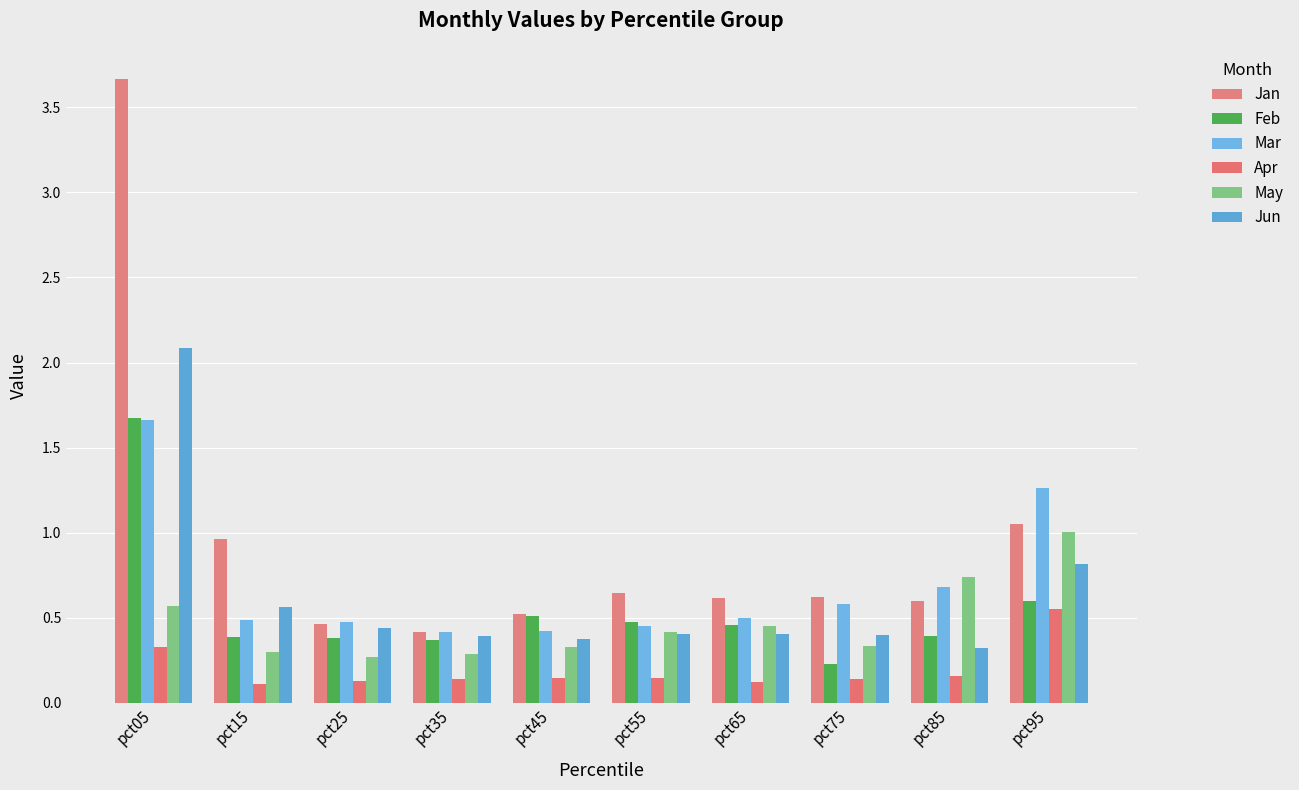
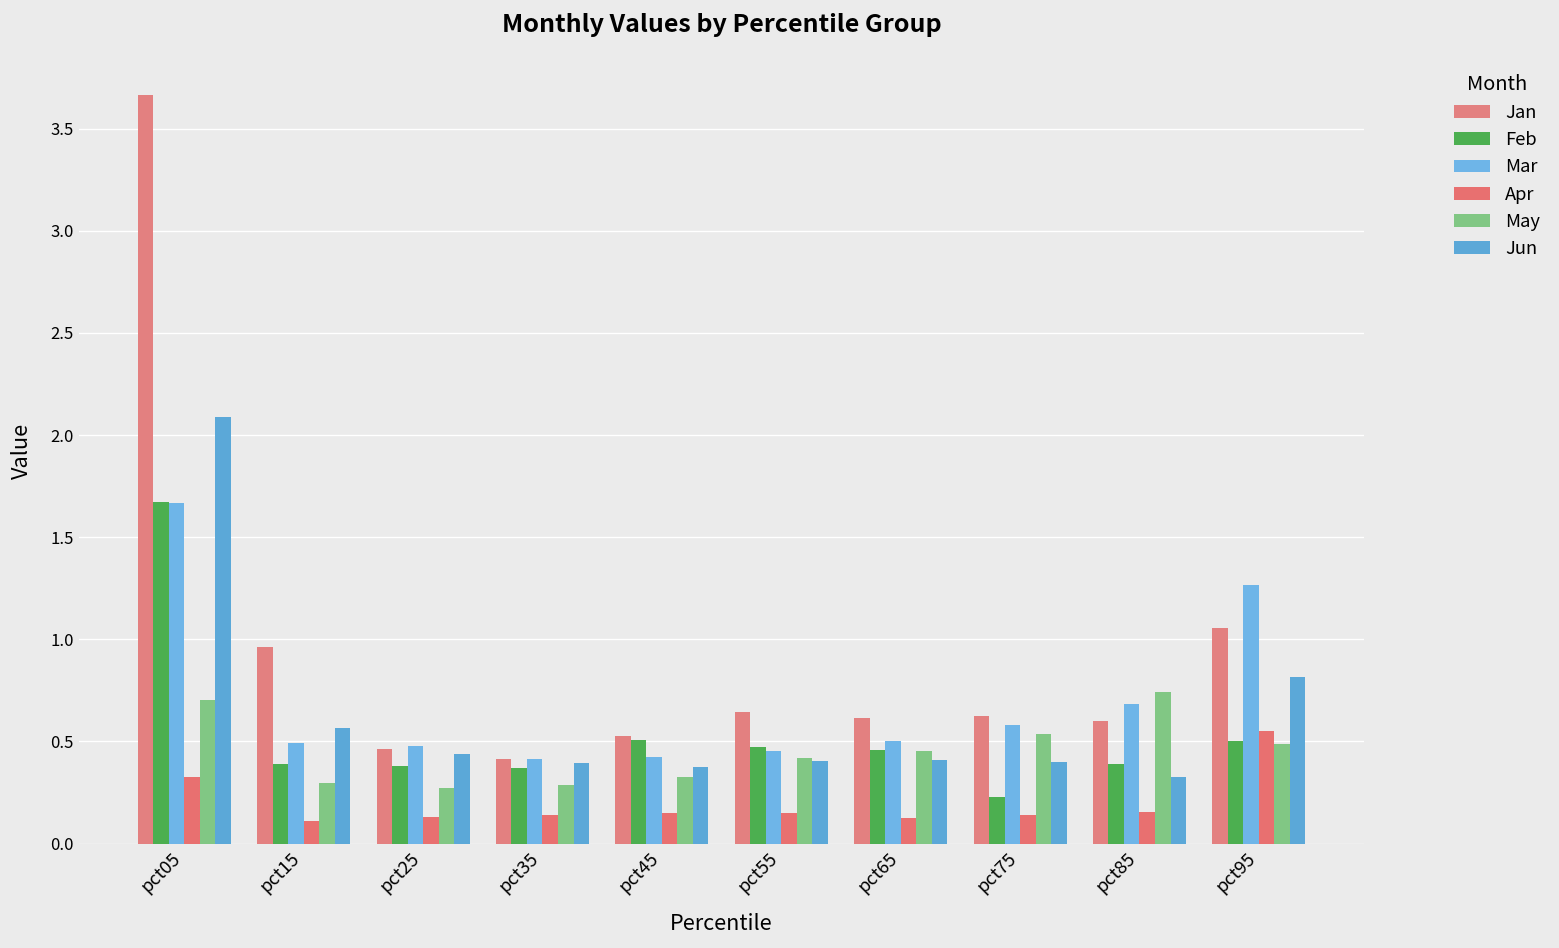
  {
    "Feb": {
      "pct05": 1.67,
      "pct15": 0.39,
      "pct25": 0.38,
      "pct35": 0.37,
      "pct45": 0.51,
      "pct55": 0.47,
      "pct65": 0.46,
      "pct75": 0.23,
      "pct85": 0.39,
-     "pct95": 0.60
+     "pct95": 0.50
    },
    "May": {
-     "pct05": 0.57,
+     "pct05": 0.70,
      "pct15": 0.30,
      "pct25": 0.27,
      "pct35": 0.28,
      "pct45": 0.33,
      "pct55": 0.42,
      "pct65": 0.45,
-     "pct75": 0.34,
+     "pct75": 0.54,
      "pct85": 0.74,
-     "pct95": 1.00
+     "pct95": 0.49
    }
  }
